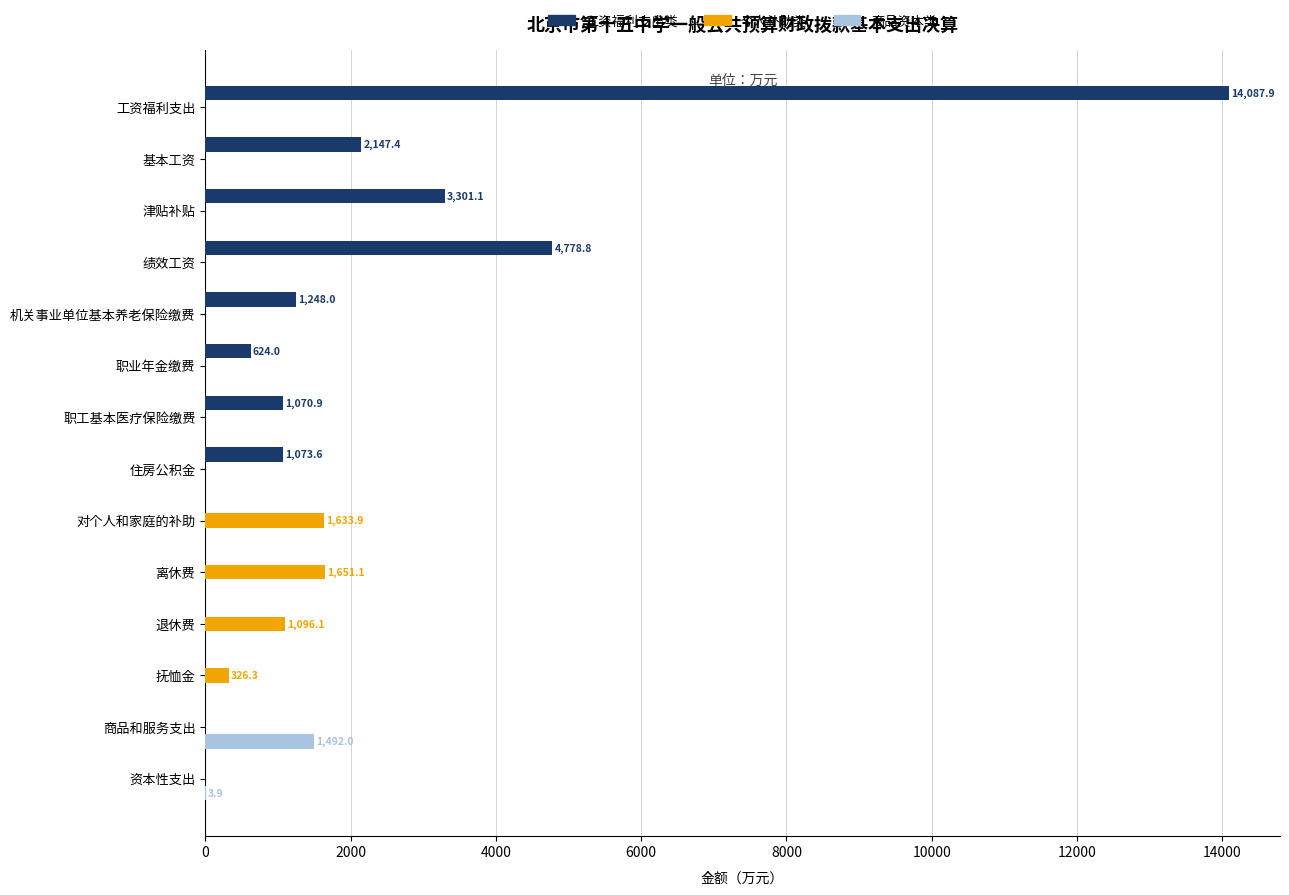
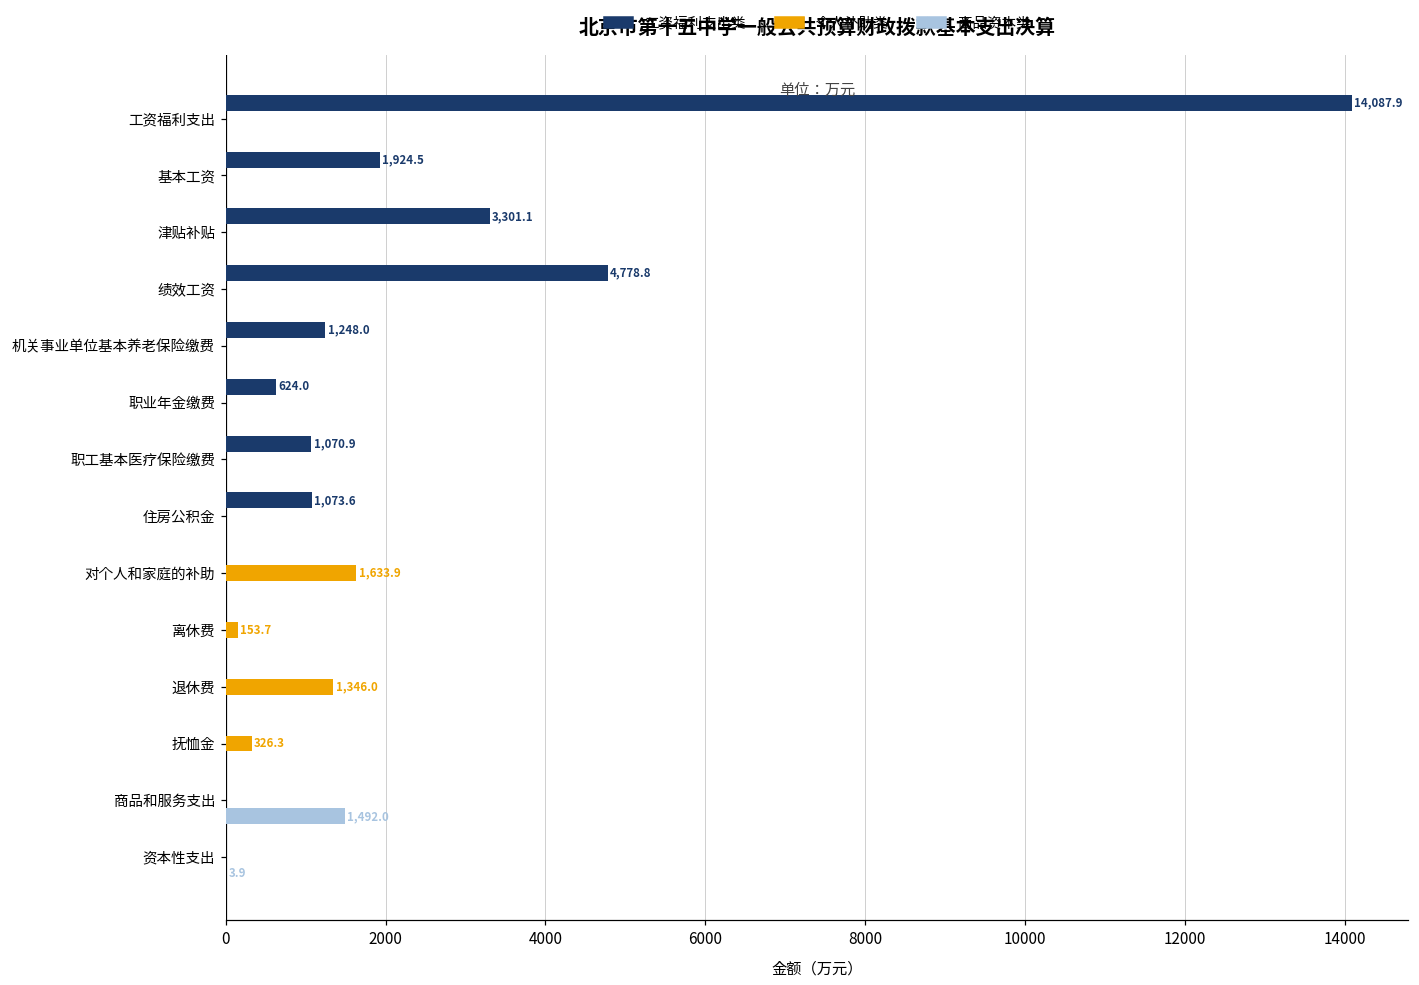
  {
    "工资福利支出类": {
      "工资福利支出": "14,087.9",
-     "基本工资": "2,147.4",
+     "基本工资": "1,924.5",
      "津贴补贴": "3,301.1",
      "绩效工资": "4,778.8",
      "机关事业单位基本养老保险缴费": "1,248.0",
      "职业年金缴费": "624.0",
      "职工基本医疗保险缴费": "1,070.9",
      "住房公积金": "1,073.6"
    },
    "个人补助类": {
      "对个人和家庭的补助": "1,633.9",
-     "离休费": "1,651.1",
-     "退休费": "1,096.1",
+     "离休费": "153.7",
+     "退休费": "1,346.0",
      "抚恤金": "326.3"
    },
    "商品资本类": {
      "商品和服务支出": "1,492.0",
      "资本性支出": "3.9"
    }
  }
